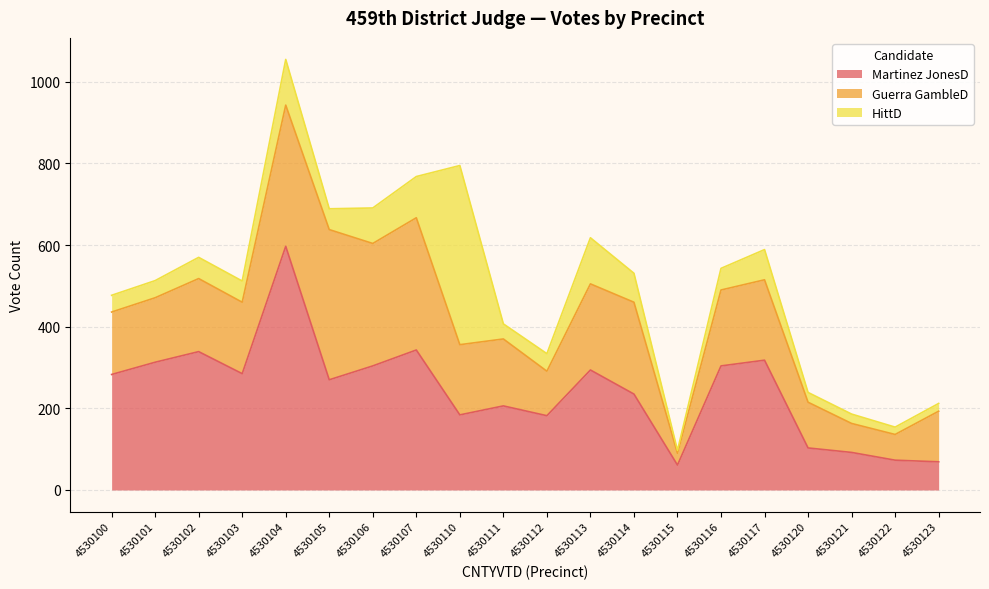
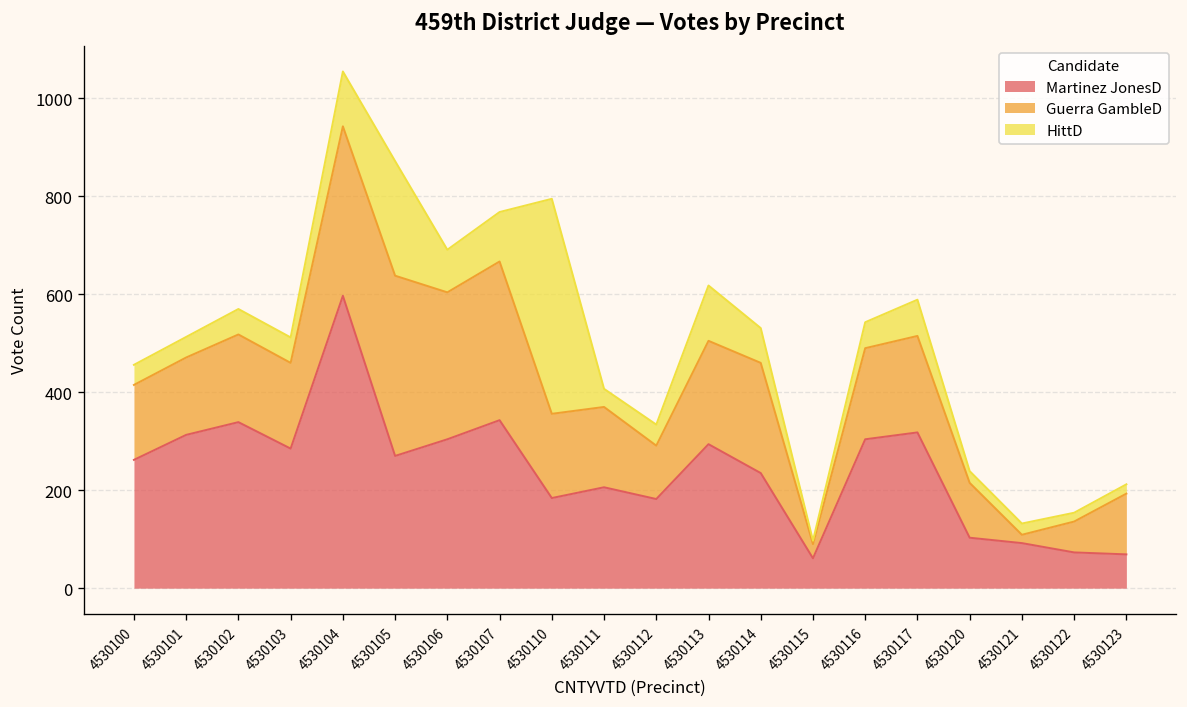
  {
    "Martinez JonesD": {
-     "4530100": 280,
+     "4530100": 260,
      "4530101": 310,
      "4530102": 340,
      "4530103": 290,
      "4530104": 600,
      "4530105": 270,
      "4530106": 300,
      "4530107": 340,
      "4530110": 180,
      "4530111": 210,
      "4530112": 180,
      "4530113": 290,
      "4530114": 240,
      "4530115": 60,
      "4530116": 300,
      "4530117": 320,
      "4530120": 100,
      "4530121": 90,
      "4530122": 70,
      "4530123": 70
    },
    "Guerra GambleD": {
      "4530100": 150,
      "4530101": 160,
      "4530102": 180,
      "4530103": 180,
      "4530104": 350,
      "4530105": 370,
      "4530106": 300,
      "4530107": 320,
      "4530110": 170,
      "4530111": 160,
      "4530112": 110,
      "4530113": 210,
      "4530114": 230,
      "4530115": 30,
      "4530116": 190,
      "4530117": 200,
      "4530120": 110,
-     "4530121": 70,
+     "4530121": 20,
      "4530122": 60,
      "4530123": 120
    },
    "HittD": {
      "4530100": 40,
      "4530101": 40,
      "4530102": 50,
      "4530103": 50,
      "4530104": 110,
-     "4530105": 50,
+     "4530105": 230,
      "4530106": 90,
      "4530107": 100,
      "4530110": 440,
      "4530111": 40,
      "4530112": 40,
      "4530113": 110,
      "4530114": 70,
      "4530115": 10,
      "4530116": 50,
      "4530117": 70,
      "4530120": 20,
      "4530121": 20,
      "4530122": 20,
      "4530123": 20
    }
  }
